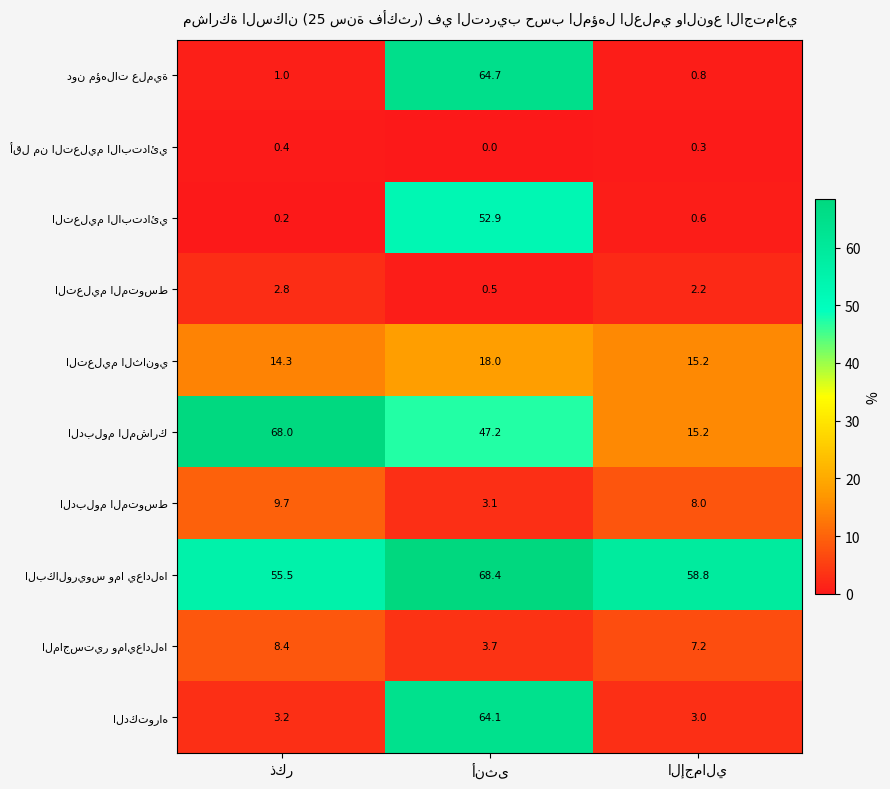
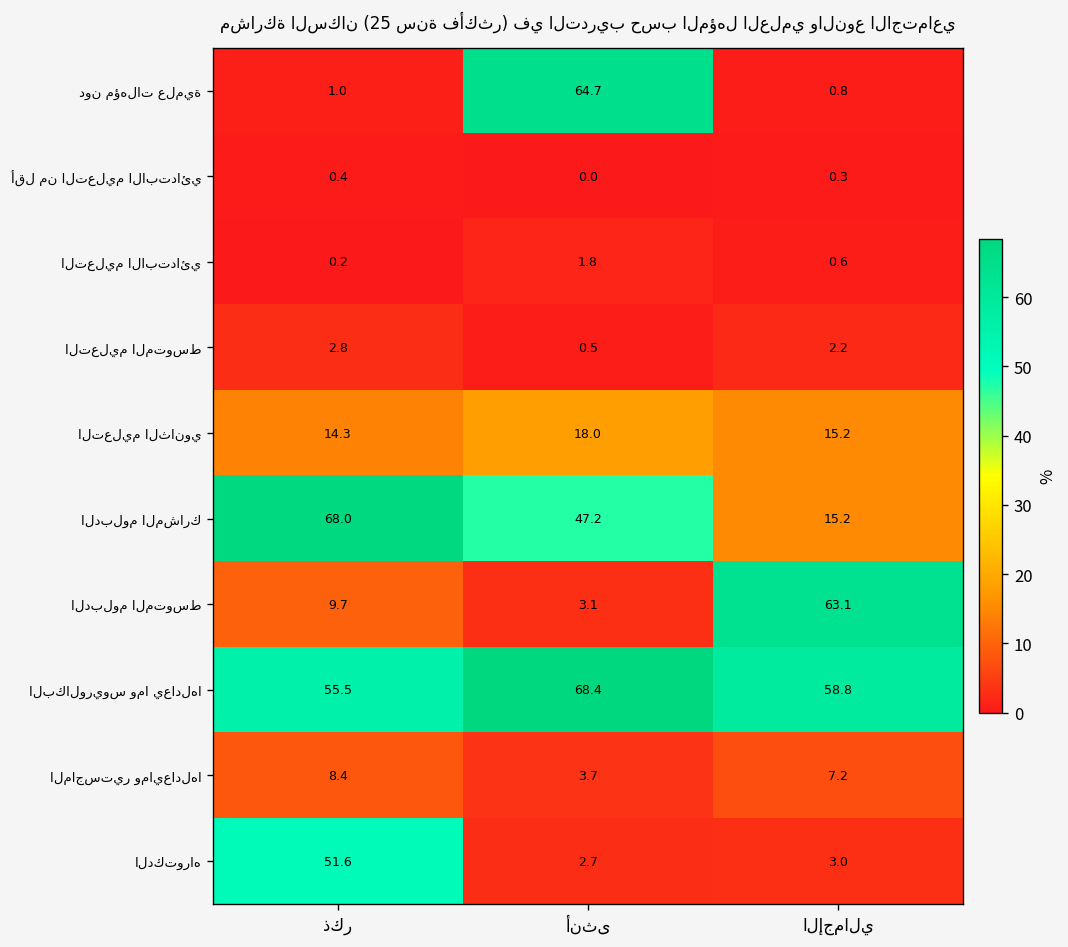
  {
    "دون مؤهلات علمية": {
      "ذكر": 1.0,
      "أنثى": 64.7,
      "الإجمالي": 0.8
    },
    "أقل من التعليم الابتدائي": {
      "ذكر": 0.4,
      "أنثى": 0.0,
      "الإجمالي": 0.3
    },
    "التعليم الابتدائي": {
      "ذكر": 0.2,
-     "أنثى": 52.9,
+     "أنثى": 1.8,
      "الإجمالي": 0.6
    },
    "التعليم المتوسط": {
      "ذكر": 2.8,
      "أنثى": 0.5,
      "الإجمالي": 2.2
    },
    "التعليم الثانوي": {
      "ذكر": 14.3,
      "أنثى": 18.0,
      "الإجمالي": 15.2
    },
    "الدبلوم المشارك": {
      "ذكر": 68.0,
      "أنثى": 47.2,
      "الإجمالي": 15.2
    },
    "الدبلوم المتوسط": {
      "ذكر": 9.7,
      "أنثى": 3.1,
-     "الإجمالي": 8.0
+     "الإجمالي": 63.1
    },
    "البكالوريوس وما يعادلها": {
      "ذكر": 55.5,
      "أنثى": 68.4,
      "الإجمالي": 58.8
    },
    "الماجستير ومايعادلها": {
      "ذكر": 8.4,
      "أنثى": 3.7,
      "الإجمالي": 7.2
    },
    "الدكتوراه": {
-     "ذكر": 3.2,
-     "أنثى": 64.1,
+     "ذكر": 51.6,
+     "أنثى": 2.7,
      "الإجمالي": 3.0
    }
  }
